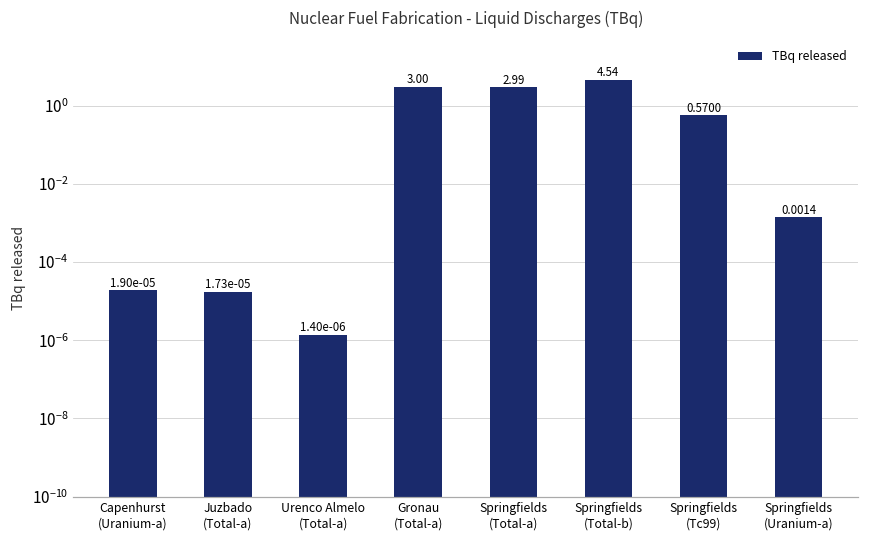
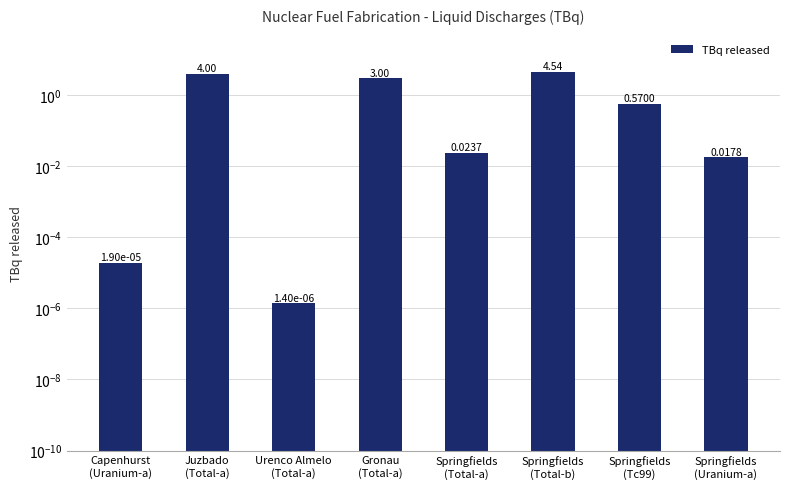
  {
    "Capenhurst (Uranium-a)": "1.90e-05",
-   "Juzbado (Total-a)": "1.73e-05",
+   "Juzbado (Total-a)": "4.00",
    "Urenco Almelo (Total-a)": "1.40e-06",
    "Gronau (Total-a)": "3.00",
-   "Springfields (Total-a)": "2.99",
+   "Springfields (Total-a)": "0.0237",
    "Springfields (Total-b)": "4.54",
    "Springfields (Tc99)": "0.5700",
-   "Springfields (Uranium-a)": "0.0014"
+   "Springfields (Uranium-a)": "0.0178"
  }
